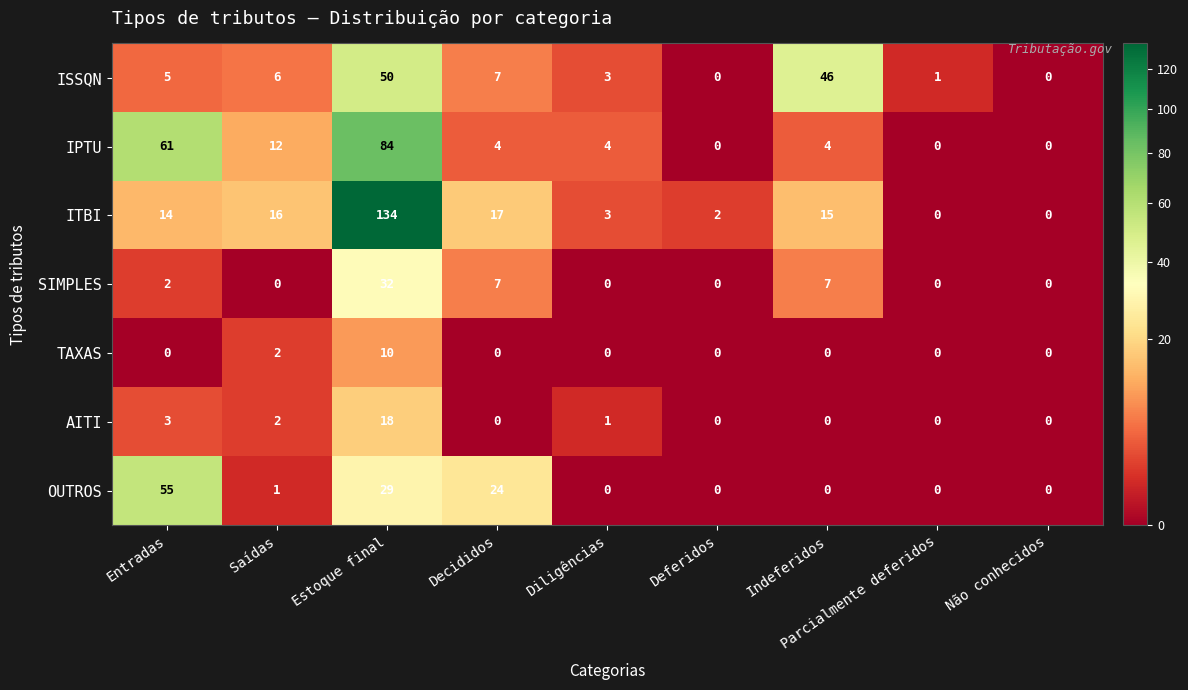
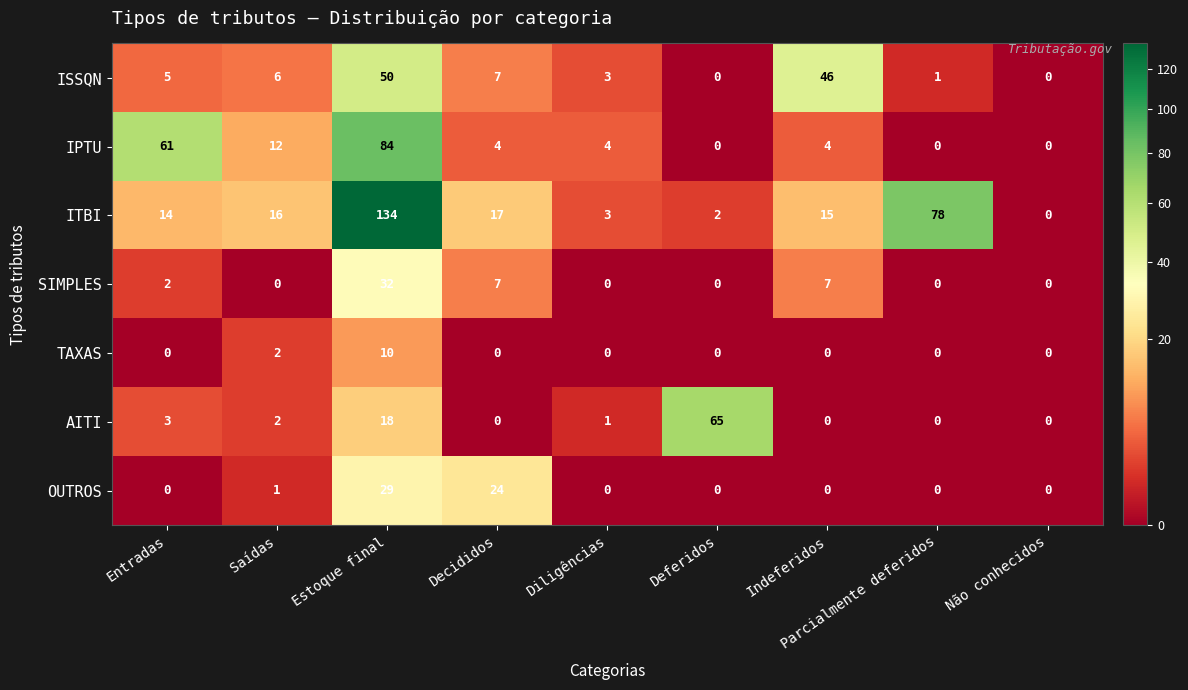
  {
    "ISSQN": {
      "Entradas": 5,
      "Saídas": 6,
      "Estoque final": 50,
      "Decididos": 7,
      "Diligências": 3,
      "Deferidos": 0,
      "Indeferidos": 46,
      "Parcialmente deferidos": 1
    },
    "IPTU": {
      "Entradas": 61,
      "Saídas": 12,
      "Estoque final": 84,
      "Decididos": 4,
      "Diligências": 4,
      "Deferidos": 0,
      "Indeferidos": 4,
      "Parcialmente deferidos": 0,
      "Não conhecidos": 0
    },
    "ITBI": {
      "Entradas": 14,
      "Saídas": 16,
      "Estoque final": 134,
      "Decididos": 17,
      "Diligências": 3,
      "Deferidos": 2,
      "Indeferidos": 15,
-     "Parcialmente deferidos": 0,
+     "Parcialmente deferidos": 78,
      "Não conhecidos": 0
    },
    "SIMPLES": {
      "Entradas": 2,
      "Saídas": 0,
      "Estoque final": 32,
      "Decididos": 7,
      "Diligências": 0,
      "Deferidos": 0,
      "Indeferidos": 7,
      "Parcialmente deferidos": 0,
      "Não conhecidos": 0
    },
    "TAXAS": {
      "Entradas": 0,
      "Saídas": 2,
      "Estoque final": 10,
      "Decididos": 0,
      "Diligências": 0,
      "Deferidos": 0,
      "Indeferidos": 0,
      "Parcialmente deferidos": 0,
      "Não conhecidos": 0
    },
    "AITI": {
      "Entradas": 3,
      "Saídas": 2,
      "Estoque final": 18,
      "Decididos": 0,
      "Diligências": 1,
-     "Deferidos": 0,
+     "Deferidos": 65,
      "Indeferidos": 0,
      "Parcialmente deferidos": 0,
      "Não conhecidos": 0
    },
    "OUTROS": {
-     "Entradas": 55,
+     "Entradas": 0,
      "Saídas": 1,
      "Estoque final": 29,
      "Decididos": 24,
      "Diligências": 0,
      "Deferidos": 0,
      "Indeferidos": 0,
      "Parcialmente deferidos": 0,
      "Não conhecidos": 0
    }
  }
